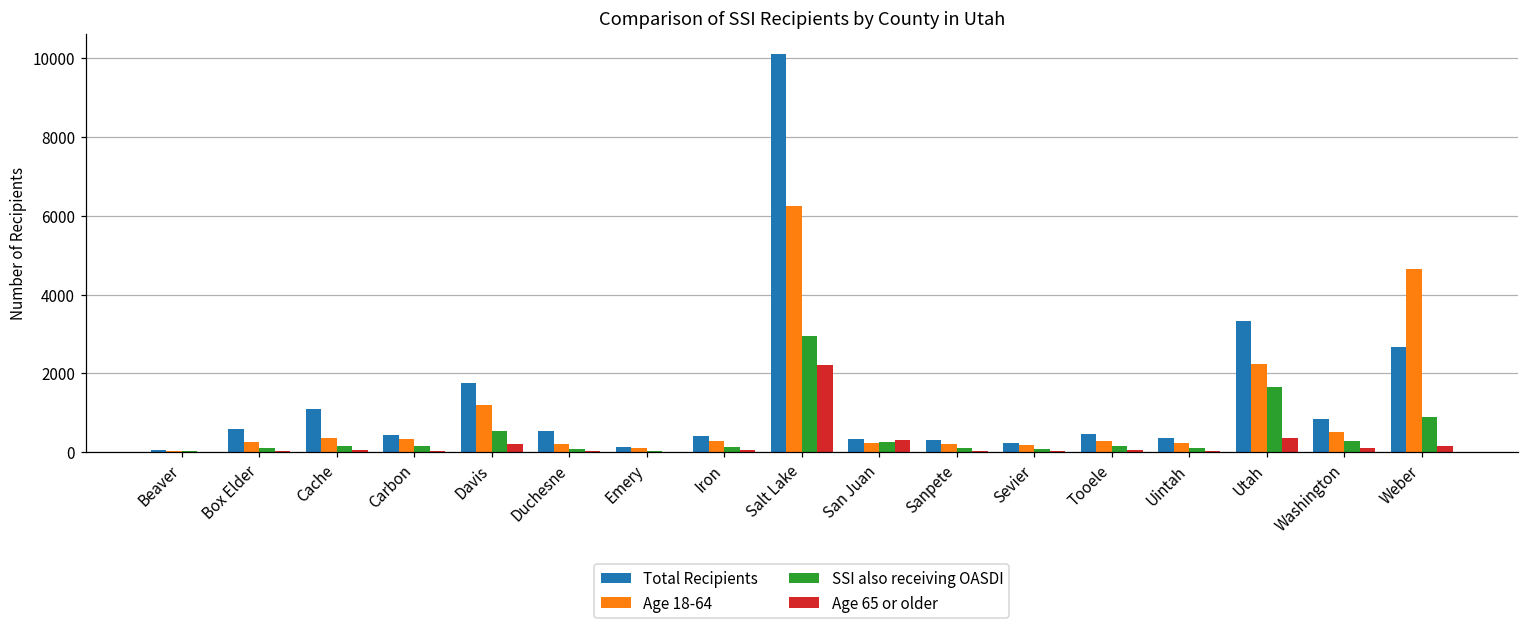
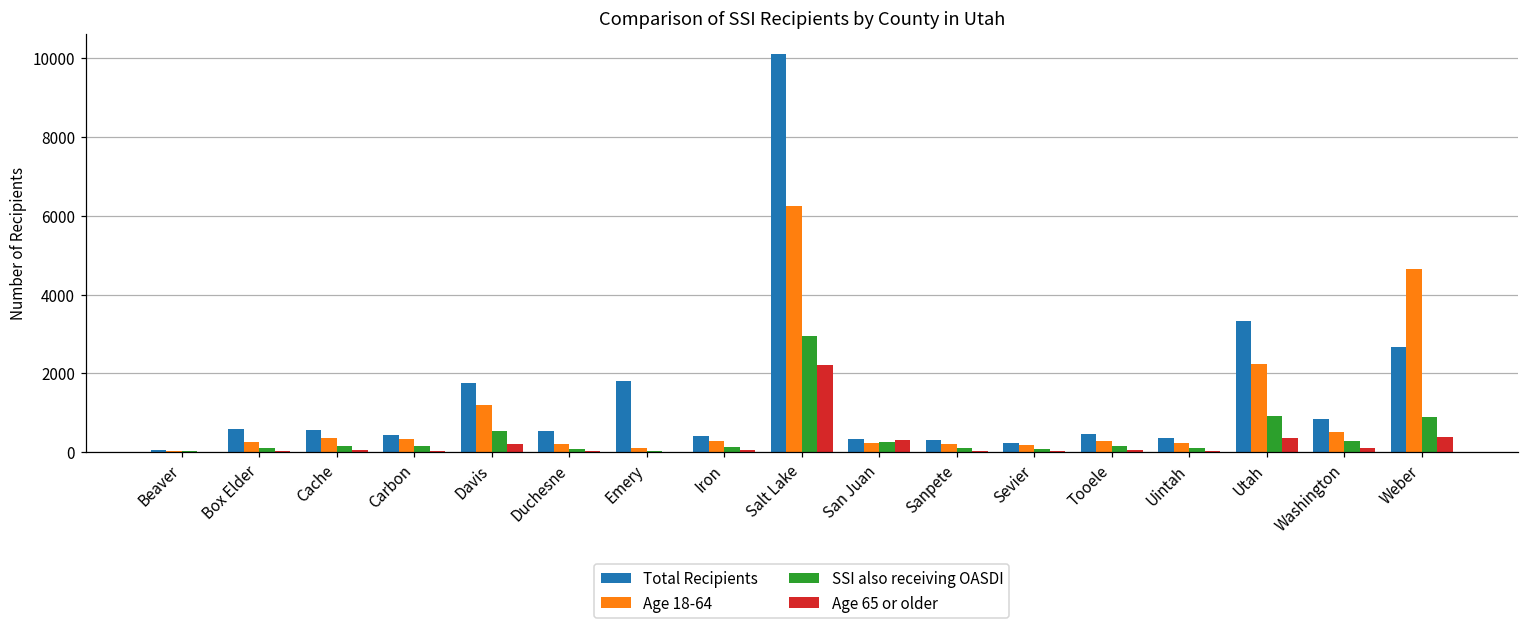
  {
    "Total Recipients": {
      "Box Elder": 600,
-     "Cache": 1100,
+     "Cache": 600,
      "Carbon": 400,
      "Davis": 1800,
      "Duchesne": 500,
-     "Emery": 100,
+     "Emery": 1800,
      "Iron": 400,
      "Salt Lake": 10100,
      "San Juan": 300,
      "Sanpete": 300,
      "Sevier": 200,
      "Tooele": 500,
      "Uintah": 300,
      "Utah": 3300,
      "Washington": 900,
      "Weber": 2700
    },
    "Age 18-64": {
      "Box Elder": 200,
      "Cache": 400,
      "Carbon": 300,
      "Davis": 1200,
      "Duchesne": 200,
      "Emery": 100,
      "Iron": 300,
      "Salt Lake": 6300,
      "San Juan": 200,
      "Sanpete": 200,
      "Sevier": 200,
      "Tooele": 300,
      "Uintah": 200,
      "Utah": 2200,
      "Washington": 500,
      "Weber": 4700
    },
    "SSI also receiving OASDI": {
      "Box Elder": 100,
      "Cache": 200,
      "Carbon": 100,
      "Davis": 500,
      "Duchesne": 100,
      "Iron": 100,
      "Salt Lake": 2900,
      "San Juan": 300,
      "Sanpete": 100,
      "Sevier": 100,
      "Tooele": 100,
      "Uintah": 100,
-     "Utah": 1700,
+     "Utah": 900,
      "Washington": 300,
      "Weber": 900
    },
    "Age 65 or older": {
      "Davis": 200,
      "Salt Lake": 2200,
      "San Juan": 300,
      "Utah": 400,
      "Washington": 100,
-     "Weber": 100
+     "Weber": 400
    }
  }
